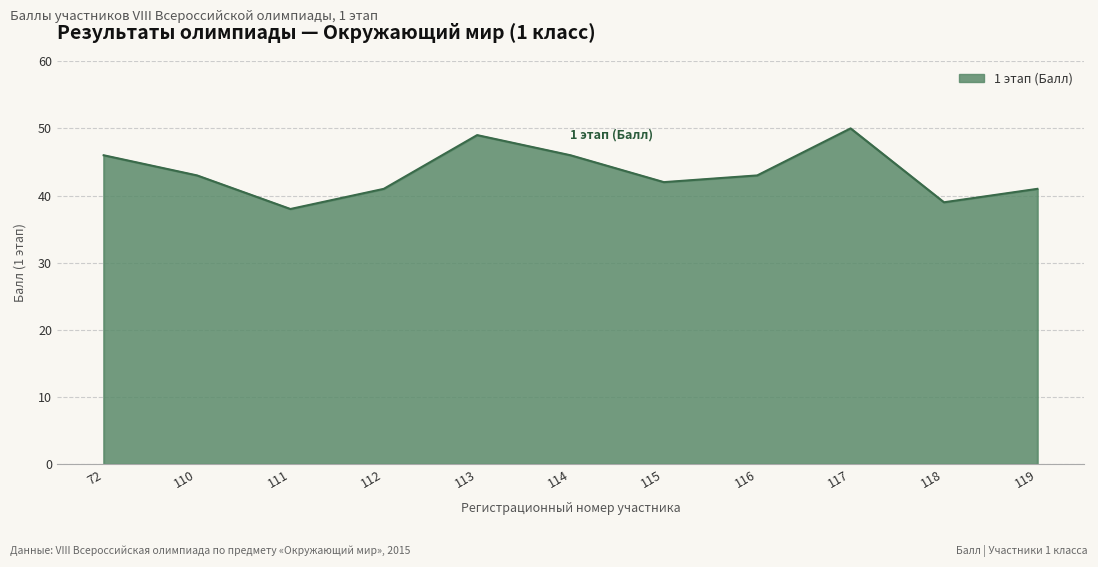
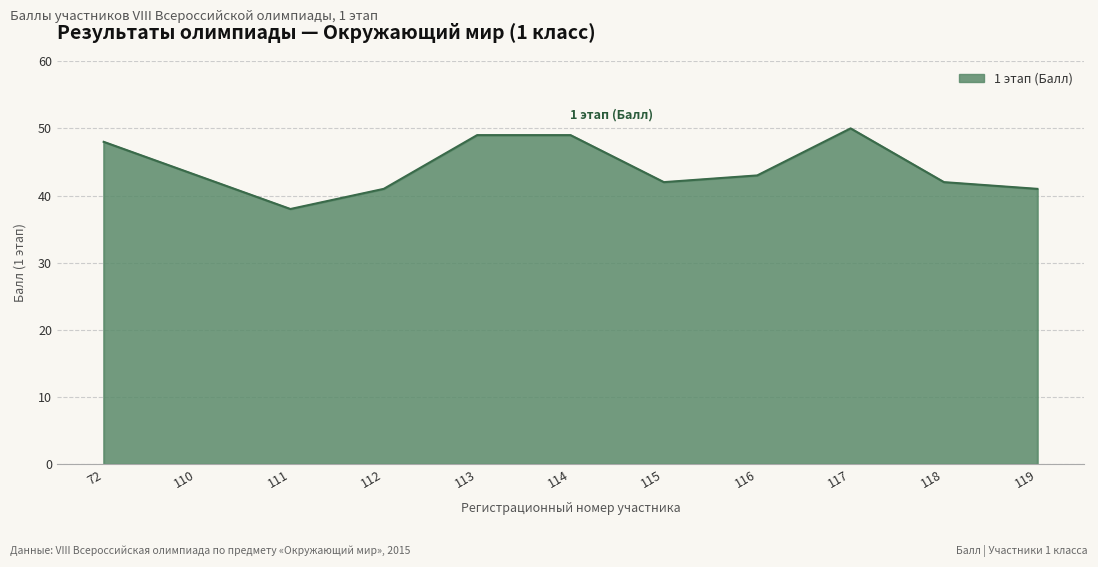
  {
-   "72": 46,
+   "72": 48,
    "110": 43,
    "111": 38,
    "112": 41,
    "113": 49,
-   "114": 46,
+   "114": 49,
    "115": 42,
    "116": 43,
    "117": 50,
-   "118": 39,
+   "118": 42,
    "119": 41
  }
